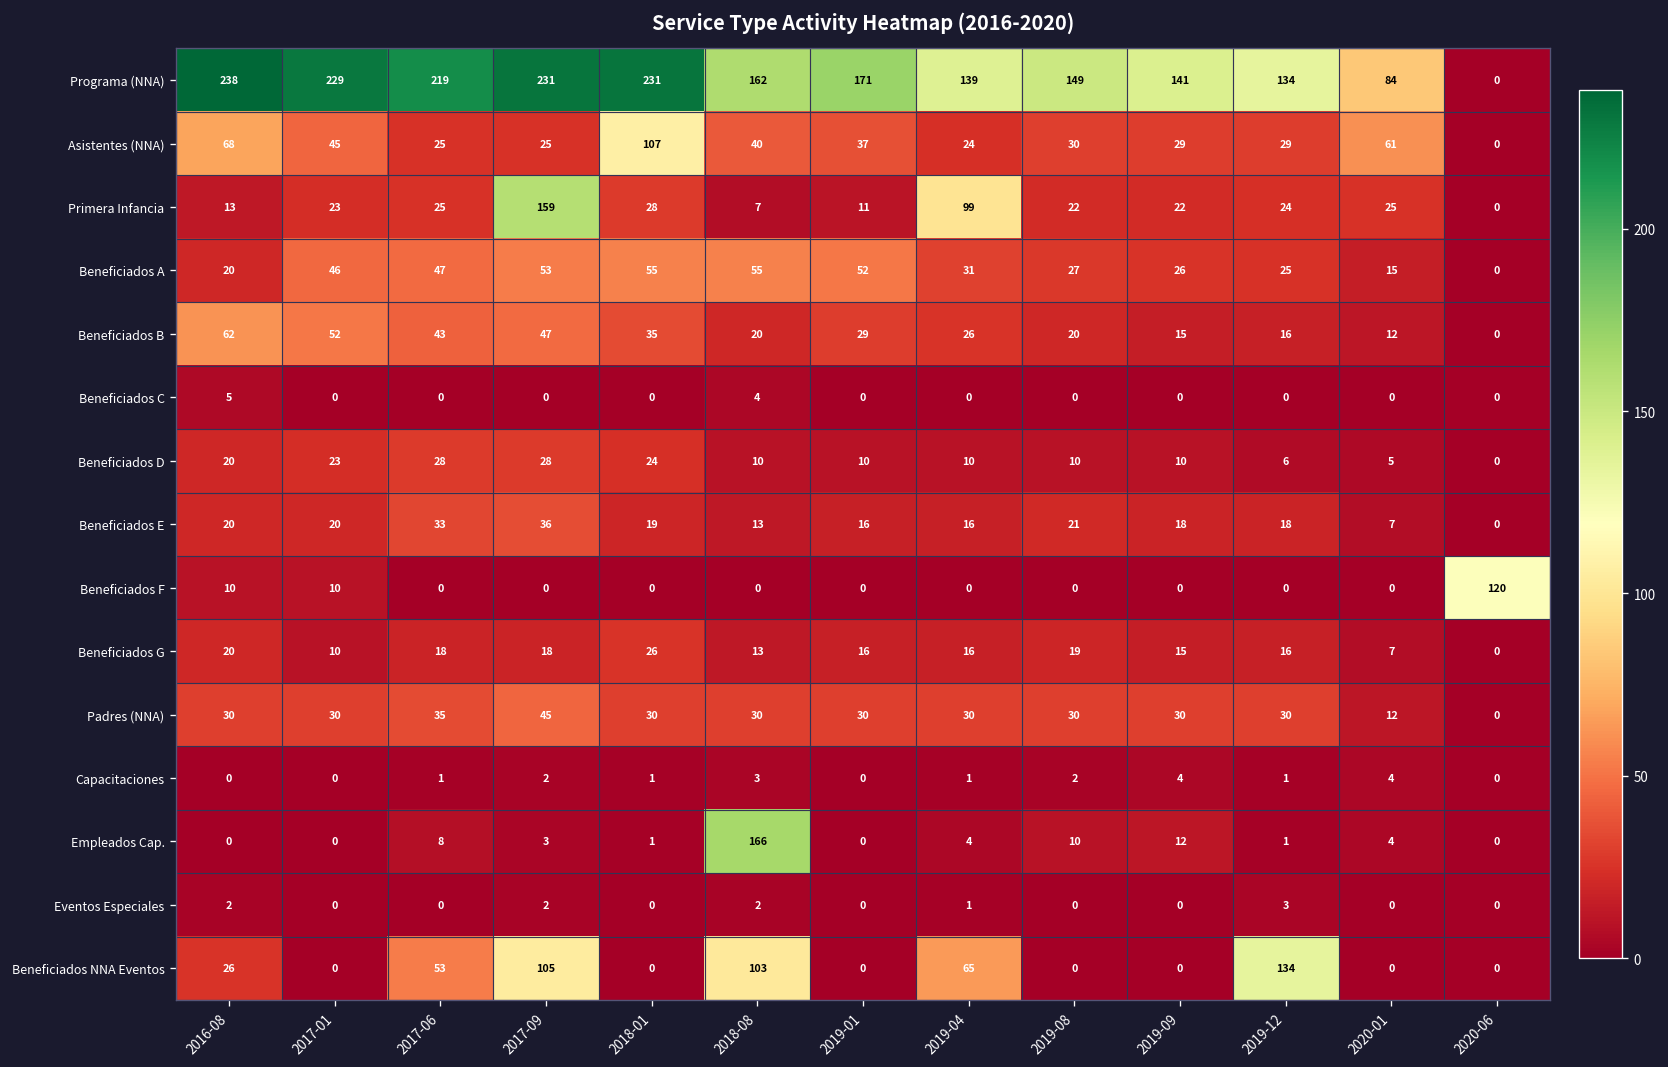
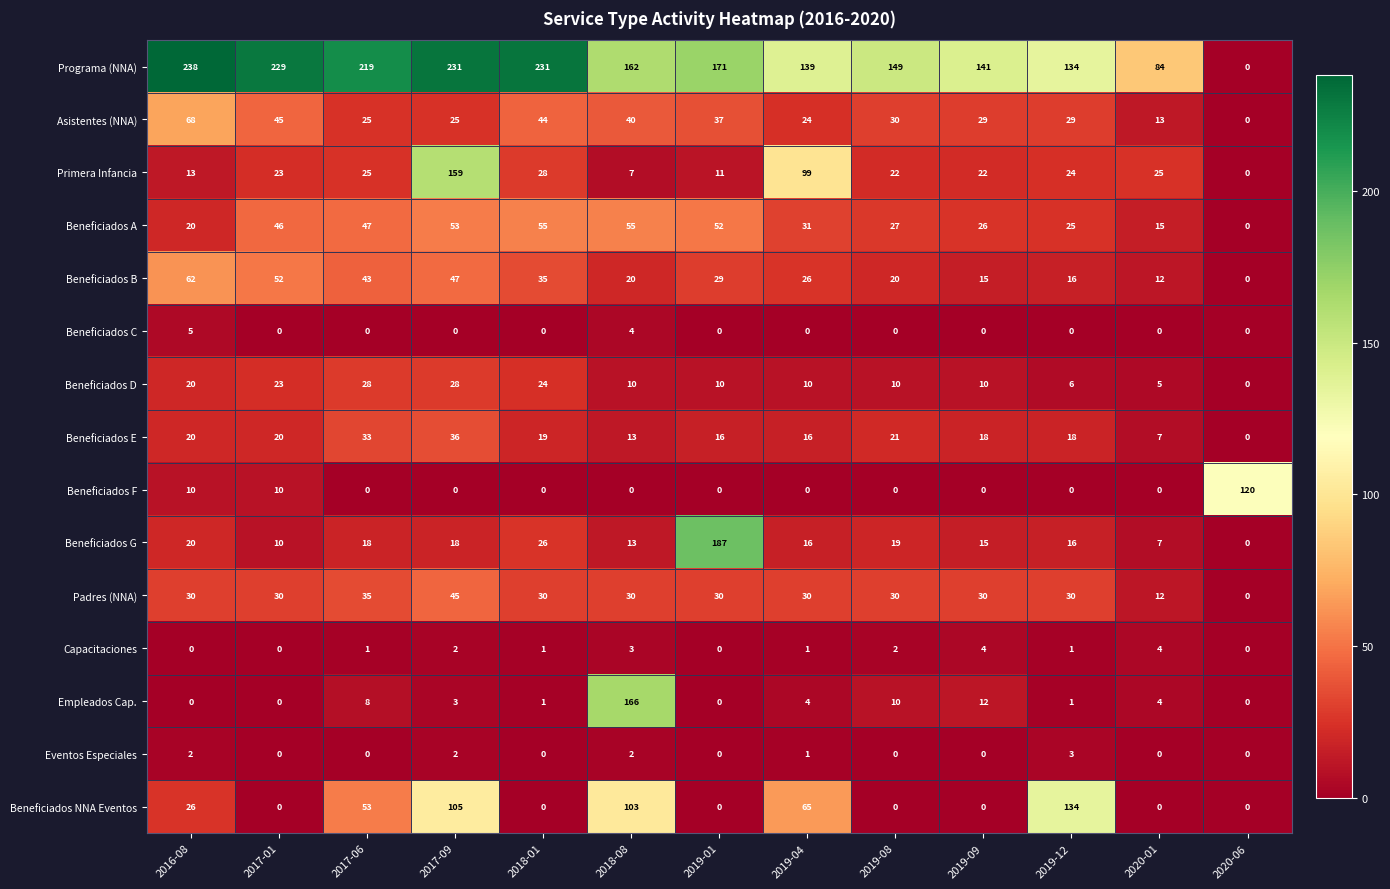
  {
    "Programa (NNA)": {
      "2016-08": 238,
      "2017-01": 229,
      "2017-06": 219,
      "2017-09": 231,
      "2018-01": 231,
      "2018-08": 162,
      "2019-01": 171,
      "2019-04": 139,
      "2019-08": 149,
      "2019-09": 141,
      "2019-12": 134,
      "2020-01": 84,
      "2020-06": 0
    },
    "Asistentes (NNA)": {
      "2016-08": 68,
      "2017-01": 45,
      "2017-06": 25,
      "2017-09": 25,
-     "2018-01": 107,
+     "2018-01": 44,
      "2018-08": 40,
      "2019-01": 37,
      "2019-04": 24,
      "2019-08": 30,
      "2019-09": 29,
      "2019-12": 29,
-     "2020-01": 61,
+     "2020-01": 13,
      "2020-06": 0
    },
    "Primera Infancia": {
      "2016-08": 13,
      "2017-01": 23,
      "2017-06": 25,
      "2017-09": 159,
      "2018-01": 28,
      "2018-08": 7,
      "2019-01": 11,
      "2019-04": 99,
      "2019-08": 22,
      "2019-09": 22,
      "2019-12": 24,
      "2020-01": 25,
      "2020-06": 0
    },
    "Beneficiados A": {
      "2016-08": 20,
      "2017-01": 46,
      "2017-06": 47,
      "2017-09": 53,
      "2018-01": 55,
      "2018-08": 55,
      "2019-01": 52,
      "2019-04": 31,
      "2019-08": 27,
      "2019-09": 26,
      "2019-12": 25,
      "2020-01": 15,
      "2020-06": 0
    },
    "Beneficiados B": {
      "2016-08": 62,
      "2017-01": 52,
      "2017-06": 43,
      "2017-09": 47,
      "2018-01": 35,
      "2018-08": 20,
      "2019-01": 29,
      "2019-04": 26,
      "2019-08": 20,
      "2019-09": 15,
      "2019-12": 16,
      "2020-01": 12,
      "2020-06": 0
    },
    "Beneficiados C": {
      "2016-08": 5,
      "2017-01": 0,
      "2017-06": 0,
      "2017-09": 0,
      "2018-01": 0,
      "2018-08": 4,
      "2019-01": 0,
      "2019-04": 0,
      "2019-08": 0,
      "2019-09": 0,
      "2019-12": 0,
      "2020-01": 0,
      "2020-06": 0
    },
    "Beneficiados D": {
      "2016-08": 20,
      "2017-01": 23,
      "2017-06": 28,
      "2017-09": 28,
      "2018-01": 24,
      "2018-08": 10,
      "2019-01": 10,
      "2019-04": 10,
      "2019-08": 10,
      "2019-09": 10,
      "2019-12": 6,
      "2020-01": 5,
      "2020-06": 0
    },
    "Beneficiados E": {
      "2016-08": 20,
      "2017-01": 20,
      "2017-06": 33,
      "2017-09": 36,
      "2018-01": 19,
      "2018-08": 13,
      "2019-01": 16,
      "2019-04": 16,
      "2019-08": 21,
      "2019-09": 18,
      "2019-12": 18,
      "2020-01": 7,
      "2020-06": 0
    },
    "Beneficiados F": {
      "2016-08": 10,
      "2017-01": 10,
      "2017-06": 0,
      "2017-09": 0,
      "2018-01": 0,
      "2018-08": 0,
      "2019-01": 0,
      "2019-04": 0,
      "2019-08": 0,
      "2019-09": 0,
      "2019-12": 0,
      "2020-01": 0,
      "2020-06": 120
    },
    "Beneficiados G": {
      "2016-08": 20,
      "2017-01": 10,
      "2017-06": 18,
      "2017-09": 18,
      "2018-01": 26,
      "2018-08": 13,
-     "2019-01": 16,
+     "2019-01": 187,
      "2019-04": 16,
      "2019-08": 19,
      "2019-09": 15,
      "2019-12": 16,
      "2020-01": 7,
      "2020-06": 0
    },
    "Padres (NNA)": {
      "2016-08": 30,
      "2017-01": 30,
      "2017-06": 35,
      "2017-09": 45,
      "2018-01": 30,
      "2018-08": 30,
      "2019-01": 30,
      "2019-04": 30,
      "2019-08": 30,
      "2019-09": 30,
      "2019-12": 30,
      "2020-01": 12,
      "2020-06": 0
    },
    "Capacitaciones": {
      "2016-08": 0,
      "2017-01": 0,
      "2017-06": 1,
      "2017-09": 2,
      "2018-01": 1,
      "2018-08": 3,
      "2019-01": 0,
      "2019-04": 1,
      "2019-08": 2,
      "2019-09": 4,
      "2019-12": 1,
      "2020-01": 4,
      "2020-06": 0
    },
    "Empleados Cap.": {
      "2016-08": 0,
      "2017-01": 0,
      "2017-06": 8,
      "2017-09": 3,
      "2018-01": 1,
      "2018-08": 166,
      "2019-01": 0,
      "2019-04": 4,
      "2019-08": 10,
      "2019-09": 12,
      "2019-12": 1,
      "2020-01": 4,
      "2020-06": 0
    },
    "Eventos Especiales": {
      "2016-08": 2,
      "2017-01": 0,
      "2017-06": 0,
      "2017-09": 2,
      "2018-01": 0,
      "2018-08": 2,
      "2019-01": 0,
      "2019-04": 1,
      "2019-08": 0,
      "2019-09": 0,
      "2019-12": 3,
      "2020-01": 0,
      "2020-06": 0
    },
    "Beneficiados NNA Eventos": {
      "2016-08": 26,
      "2017-01": 0,
      "2017-06": 53,
      "2017-09": 105,
      "2018-01": 0,
      "2018-08": 103,
      "2019-01": 0,
      "2019-04": 65,
      "2019-08": 0,
      "2019-09": 0,
      "2019-12": 134,
      "2020-01": 0,
      "2020-06": 0
    }
  }
